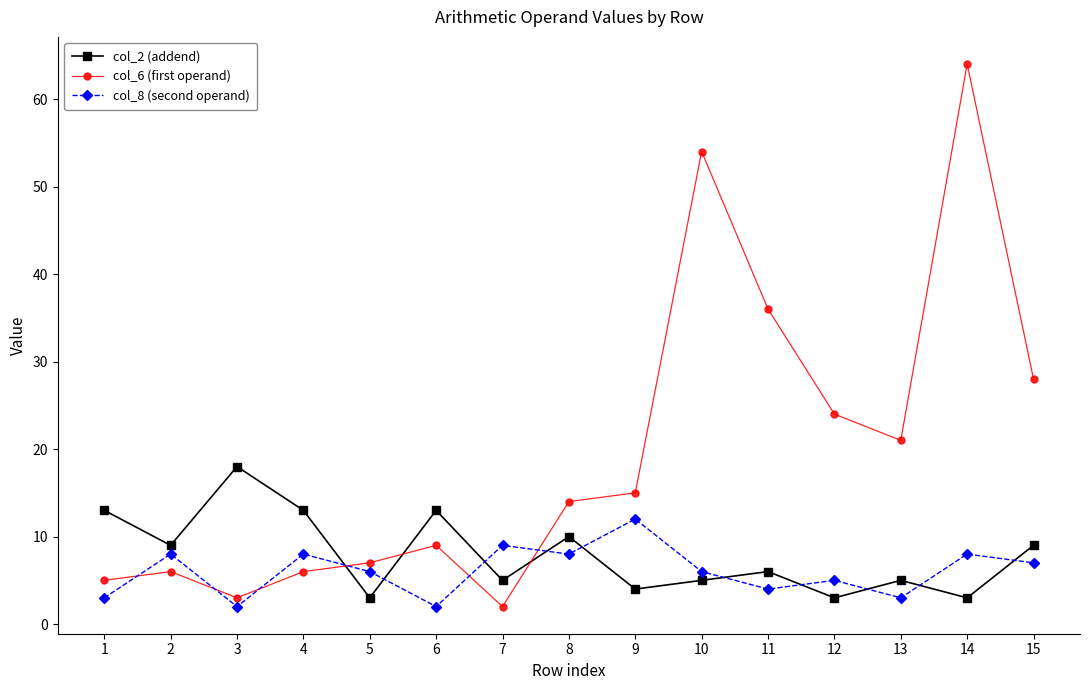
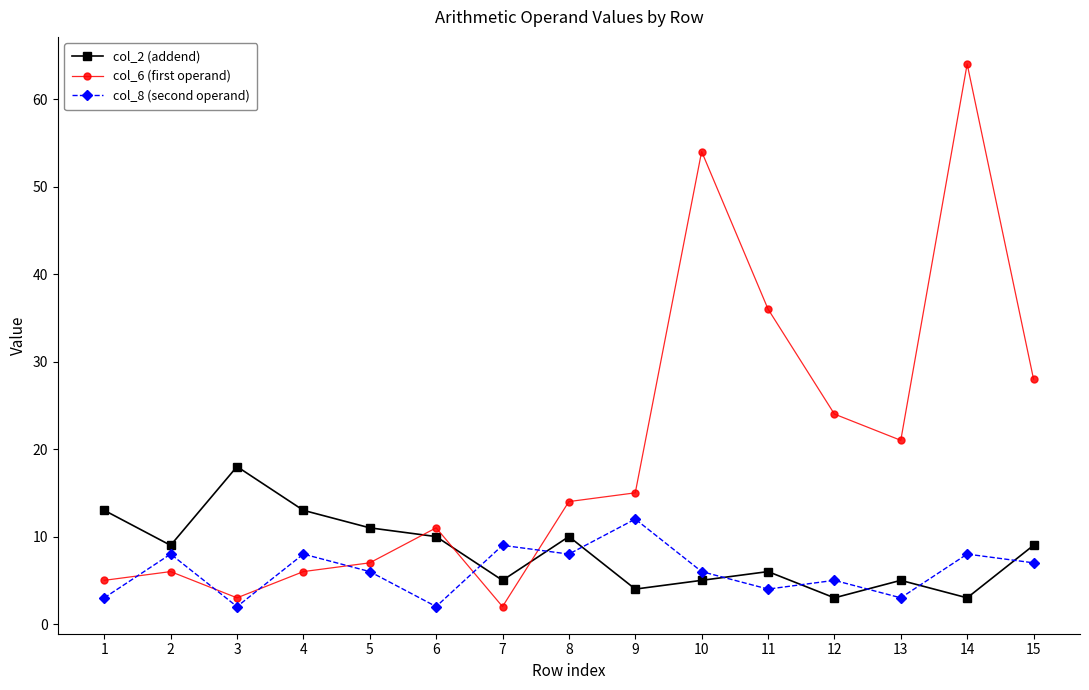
  {
    "col_2 (addend)": {
      "1": 13,
      "2": 9,
      "3": 18,
      "4": 13,
-     "5": 3,
-     "6": 13,
+     "5": 11,
+     "6": 10,
      "7": 5,
      "8": 10,
      "9": 4,
      "10": 5,
      "11": 6,
      "12": 3,
      "13": 5,
      "14": 3,
      "15": 9
    },
    "col_6 (first operand)": {
      "1": 5,
      "2": 6,
      "3": 3,
      "4": 6,
      "5": 7,
-     "6": 9,
+     "6": 11,
      "7": 2,
      "8": 14,
      "9": 15,
      "10": 54,
      "11": 36,
      "12": 24,
      "13": 21,
      "14": 64,
      "15": 28
    },
    "col_8 (second operand)": {
      "1": 3,
      "2": 8,
      "3": 2,
      "4": 8,
      "5": 6,
      "6": 2,
      "7": 9,
      "8": 8,
      "9": 12,
      "10": 6,
      "11": 4,
      "12": 5,
      "13": 3,
      "14": 8,
      "15": 7
    }
  }
